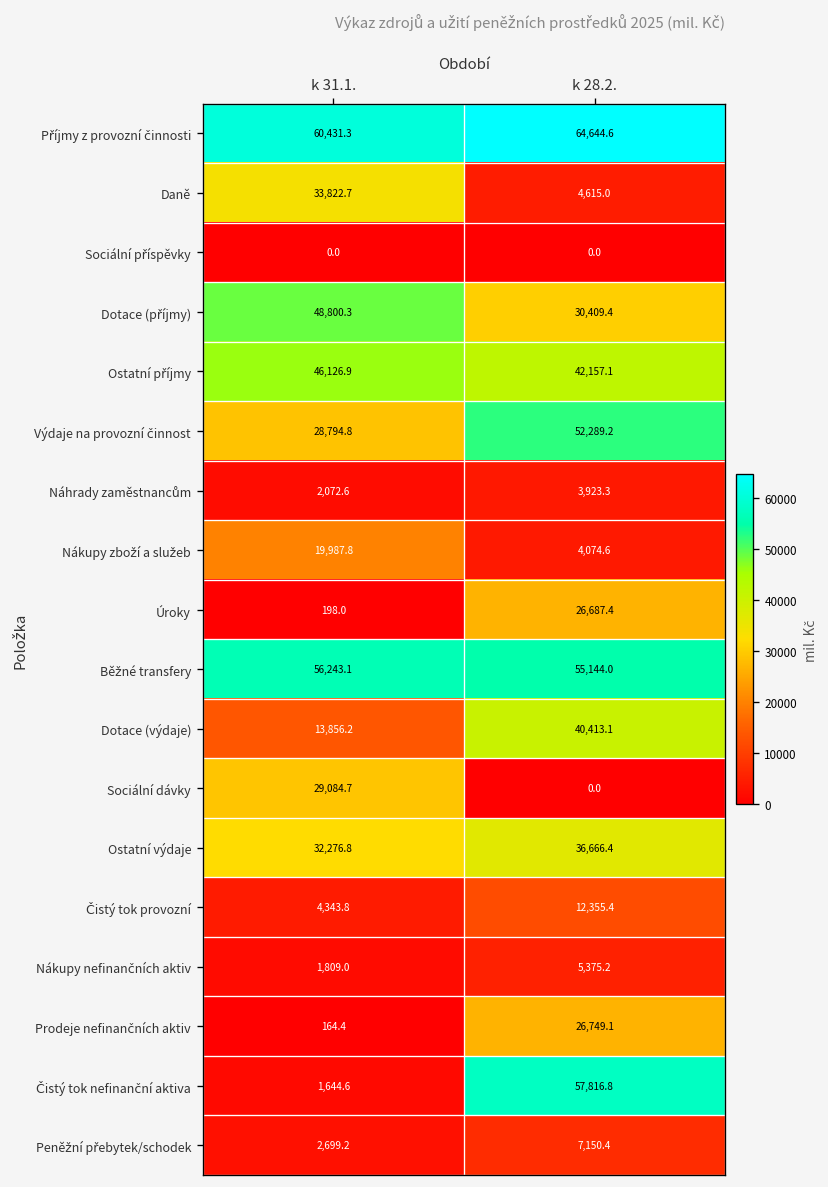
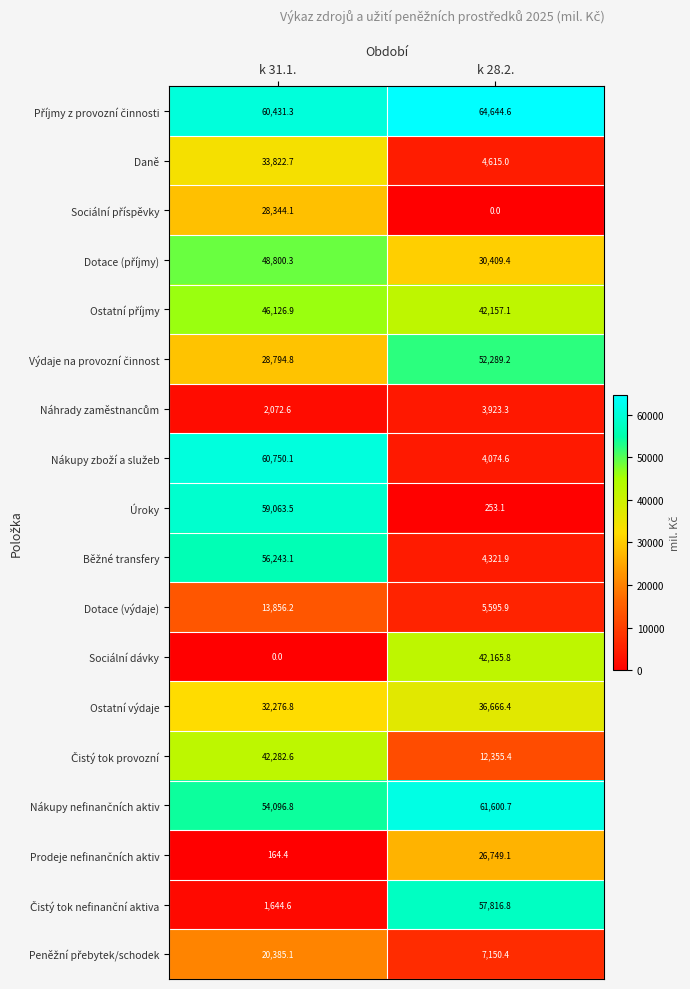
  {
    "Příjmy z provozní činnosti": {
      "k 31.1.": "60,431.3",
      "k 28.2.": "64,644.6"
    },
    "Daně": {
      "k 31.1.": "33,822.7",
      "k 28.2.": "4,615.0"
    },
    "Sociální příspěvky": {
-     "k 31.1.": "0.0",
+     "k 31.1.": "28,344.1",
      "k 28.2.": "0.0"
    },
    "Dotace (příjmy)": {
      "k 31.1.": "48,800.3",
      "k 28.2.": "30,409.4"
    },
    "Ostatní příjmy": {
      "k 31.1.": "46,126.9",
      "k 28.2.": "42,157.1"
    },
    "Výdaje na provozní činnost": {
      "k 31.1.": "28,794.8",
      "k 28.2.": "52,289.2"
    },
    "Náhrady zaměstnancům": {
      "k 31.1.": "2,072.6",
      "k 28.2.": "3,923.3"
    },
    "Nákupy zboží a služeb": {
-     "k 31.1.": "19,987.8",
+     "k 31.1.": "60,750.1",
      "k 28.2.": "4,074.6"
    },
    "Úroky": {
-     "k 31.1.": "198.0",
-     "k 28.2.": "26,687.4"
+     "k 31.1.": "59,063.5",
+     "k 28.2.": "253.1"
    },
    "Běžné transfery": {
      "k 31.1.": "56,243.1",
-     "k 28.2.": "55,144.0"
+     "k 28.2.": "4,321.9"
    },
    "Dotace (výdaje)": {
      "k 31.1.": "13,856.2",
-     "k 28.2.": "40,413.1"
+     "k 28.2.": "5,595.9"
    },
    "Sociální dávky": {
-     "k 31.1.": "29,084.7",
-     "k 28.2.": "0.0"
+     "k 31.1.": "0.0",
+     "k 28.2.": "42,165.8"
    },
    "Ostatní výdaje": {
      "k 31.1.": "32,276.8",
      "k 28.2.": "36,666.4"
    },
    "Čistý tok provozní": {
-     "k 31.1.": "4,343.8",
+     "k 31.1.": "42,282.6",
      "k 28.2.": "12,355.4"
    },
    "Nákupy nefinančních aktiv": {
-     "k 31.1.": "1,809.0",
-     "k 28.2.": "5,375.2"
+     "k 31.1.": "54,096.8",
+     "k 28.2.": "61,600.7"
    },
    "Prodeje nefinančních aktiv": {
      "k 31.1.": "164.4",
      "k 28.2.": "26,749.1"
    },
    "Čistý tok nefinanční aktiva": {
      "k 31.1.": "1,644.6",
      "k 28.2.": "57,816.8"
    },
    "Peněžní přebytek/schodek": {
-     "k 31.1.": "2,699.2",
+     "k 31.1.": "20,385.1",
      "k 28.2.": "7,150.4"
    }
  }
